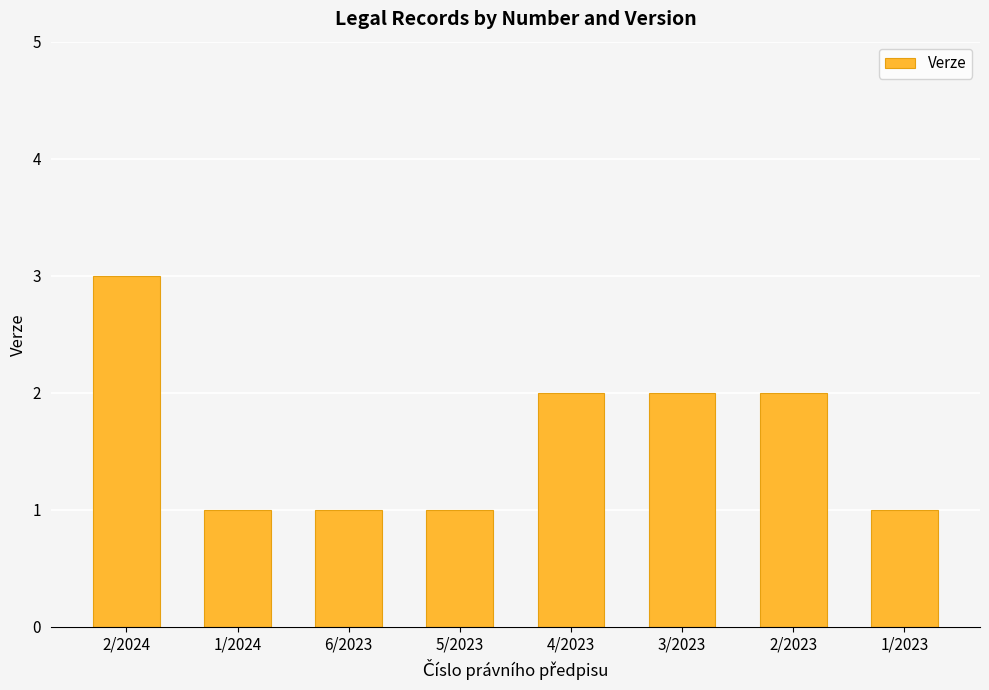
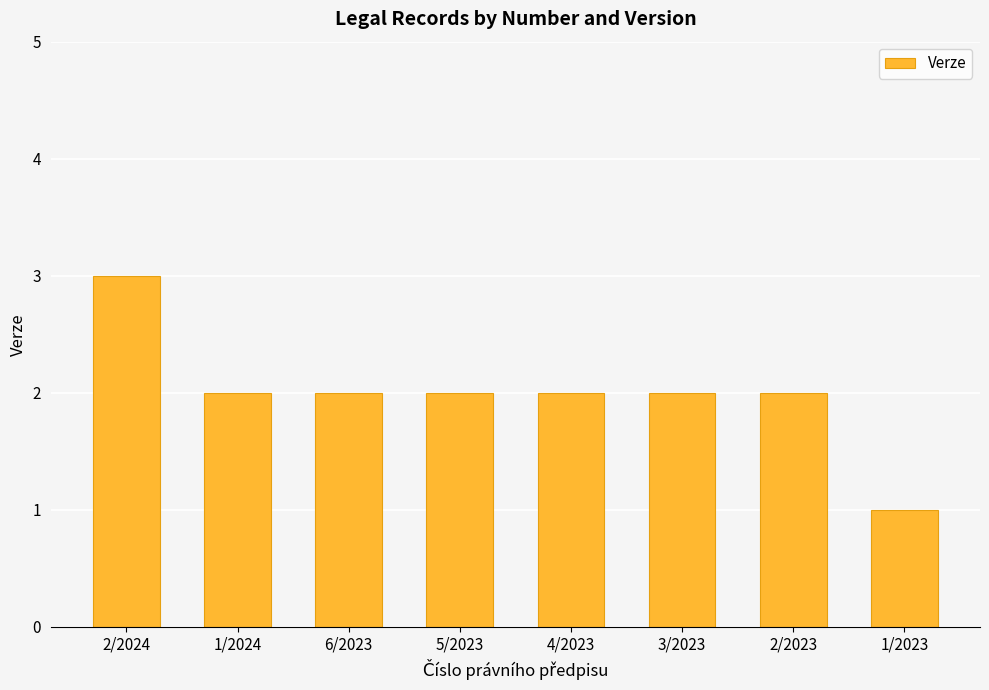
  {
    "2/2024": 3,
-   "1/2024": 1,
-   "6/2023": 1,
-   "5/2023": 1,
+   "1/2024": 2,
+   "6/2023": 2,
+   "5/2023": 2,
    "4/2023": 2,
    "3/2023": 2,
    "2/2023": 2,
    "1/2023": 1
  }
